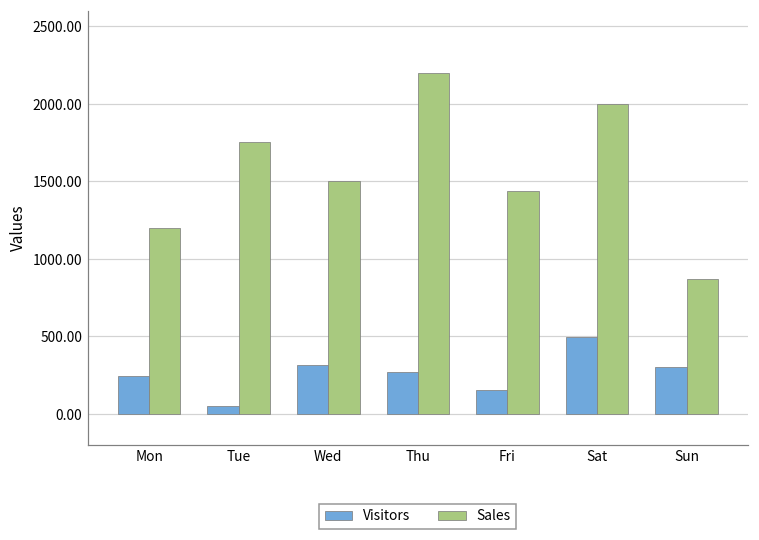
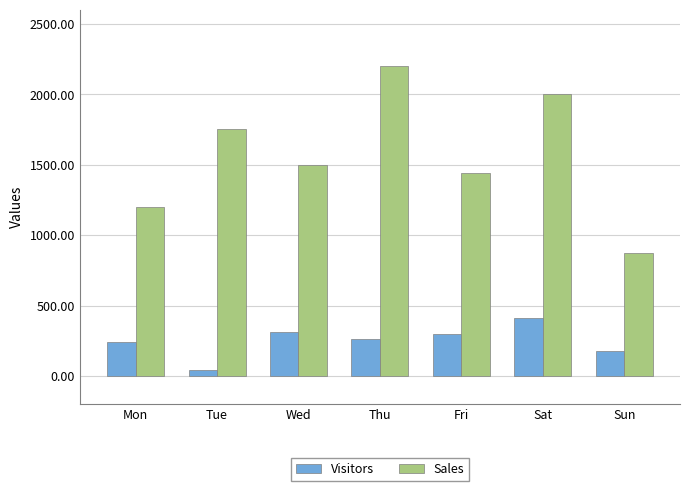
  {
    "Visitors": {
      "Mon": 250,
      "Tue": 50,
      "Wed": 310,
      "Thu": 270,
-     "Fri": 150,
-     "Sat": 490,
-     "Sun": 300
+     "Fri": 300,
+     "Sat": 410,
+     "Sun": 180
    },
    "Sales": {
      "Mon": 1200,
      "Tue": 1750,
      "Wed": 1500,
      "Thu": 2200,
      "Fri": 1440,
      "Sat": 2000,
      "Sun": 870
    }
  }
